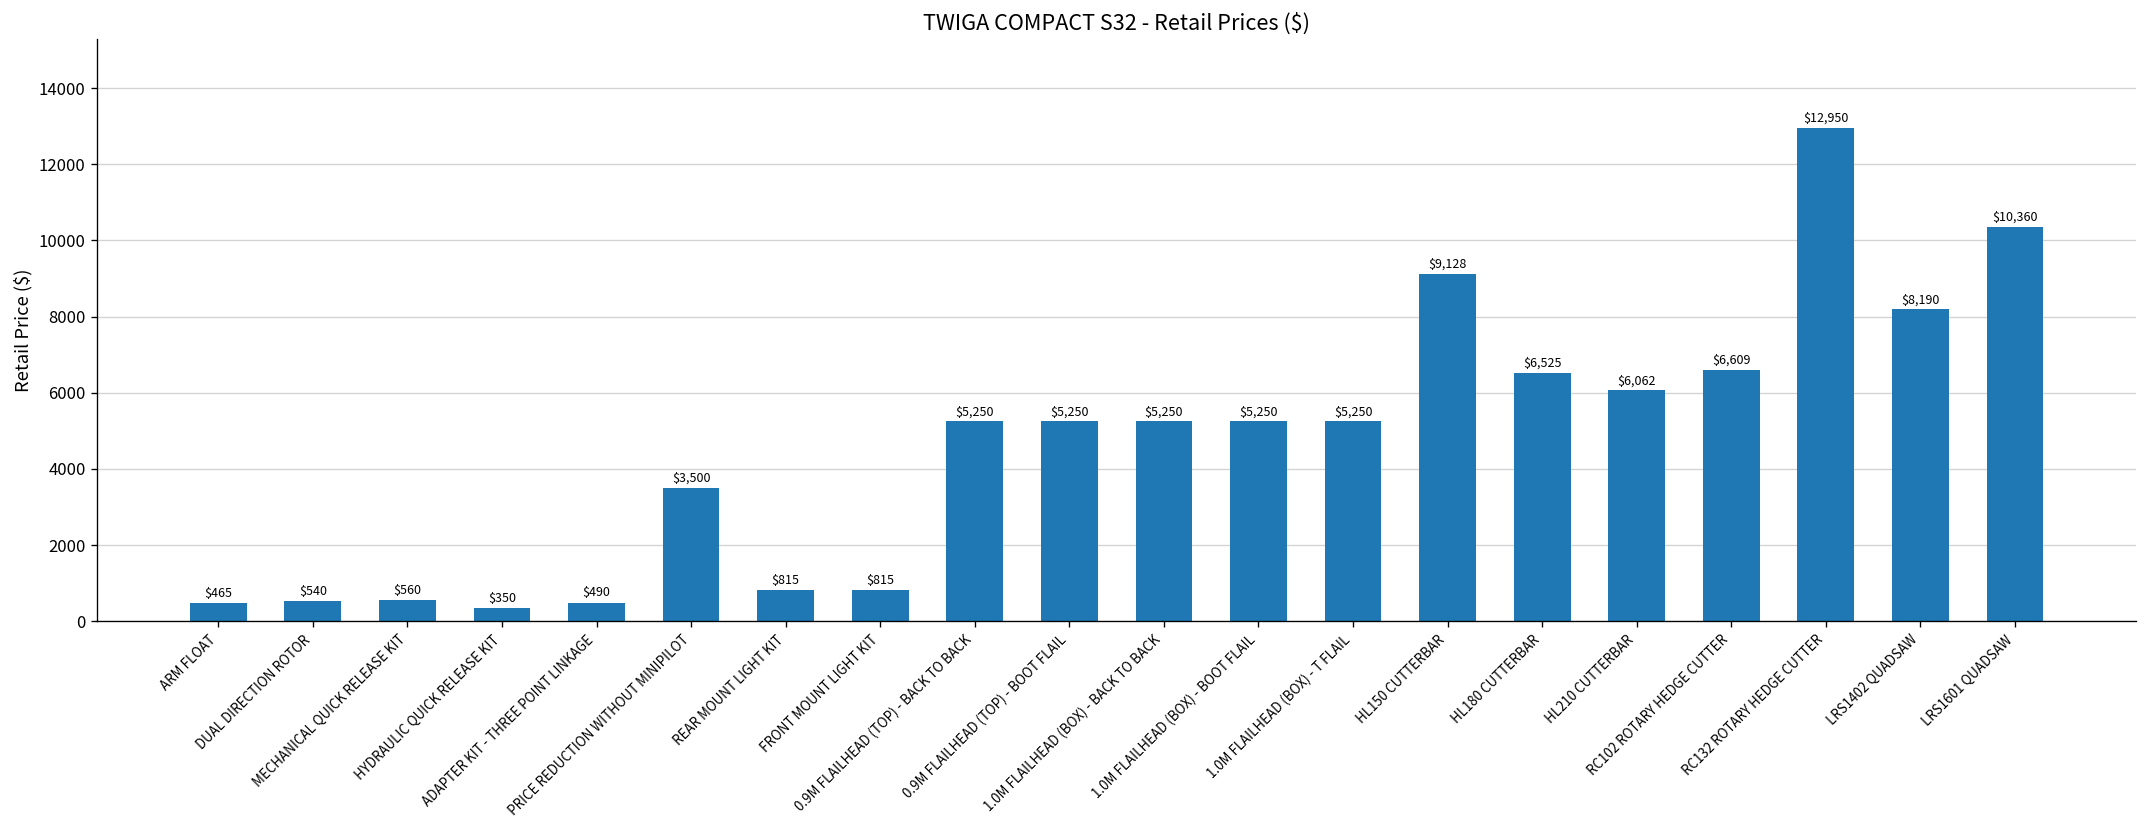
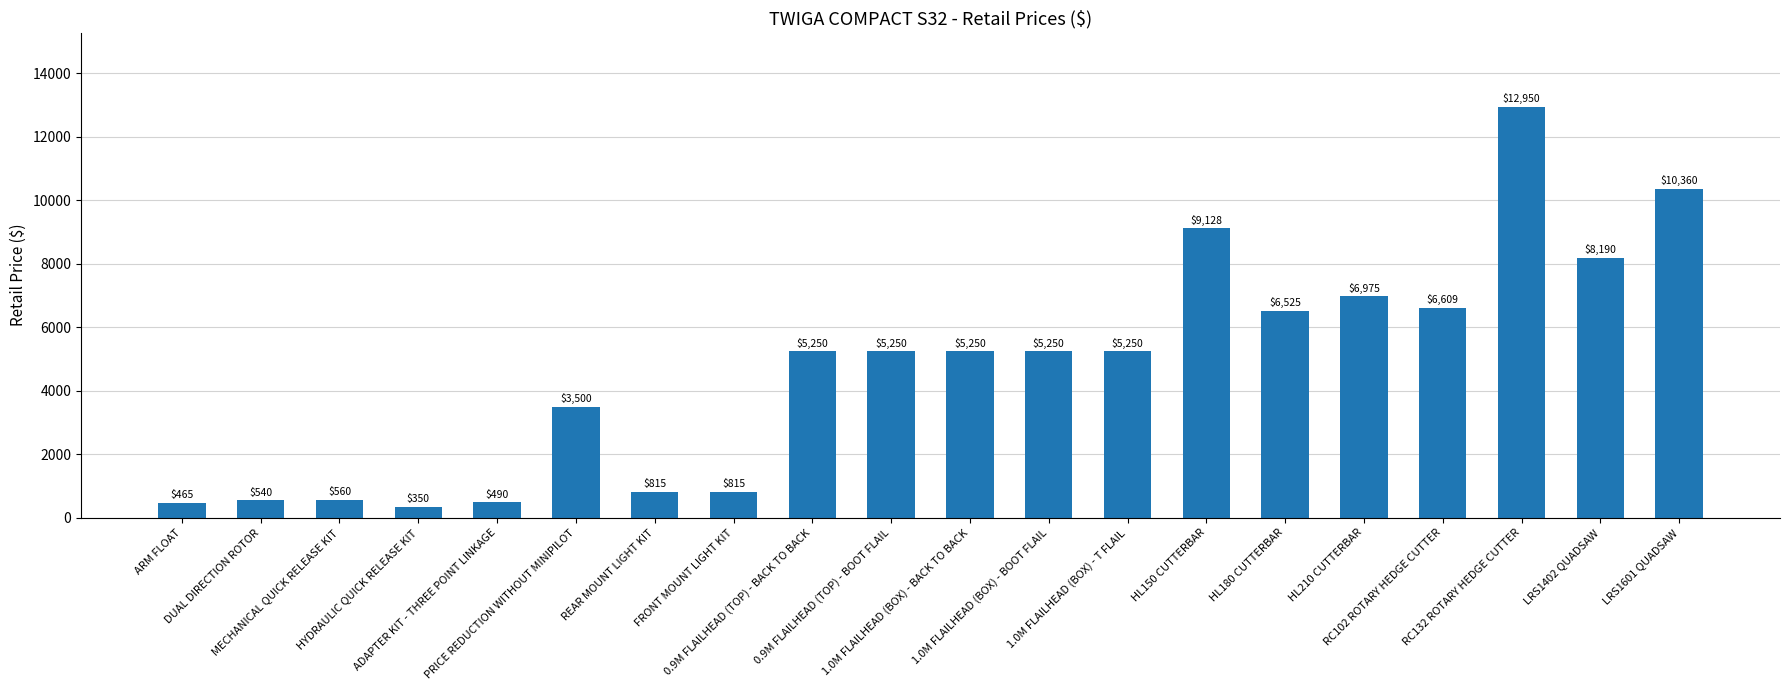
  {
    "ARM FLOAT": "$465",
    "DUAL DIRECTION ROTOR": "$540",
    "MECHANICAL QUICK RELEASE KIT": "$560",
    "HYDRAULIC QUICK RELEASE KIT": "$350",
    "ADAPTER KIT - THREE POINT LINKAGE": "$490",
    "PRICE REDUCTION WITHOUT MINIPILOT": "$3,500",
    "REAR MOUNT LIGHT KIT": "$815",
    "FRONT MOUNT LIGHT KIT": "$815",
    "0.9M FLAILHEAD (TOP) - BACK TO BACK": "$5,250",
    "0.9M FLAILHEAD (TOP) - BOOT FLAIL": "$5,250",
    "1.0M FLAILHEAD (BOX) - BACK TO BACK": "$5,250",
    "1.0M FLAILHEAD (BOX) - BOOT FLAIL": "$5,250",
    "1.0M FLAILHEAD (BOX) - T FLAIL": "$5,250",
    "HL150 CUTTERBAR": "$9,128",
    "HL180 CUTTERBAR": "$6,525",
-   "HL210 CUTTERBAR": "$6,062",
+   "HL210 CUTTERBAR": "$6,975",
    "RC102 ROTARY HEDGE CUTTER": "$6,609",
    "RC132 ROTARY HEDGE CUTTER": "$12,950",
    "LRS1402 QUADSAW": "$8,190",
    "LRS1601 QUADSAW": "$10,360"
  }
